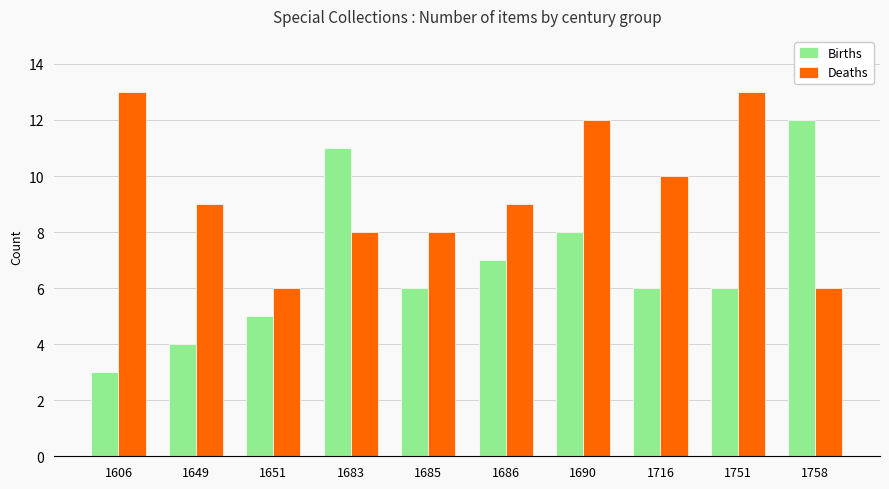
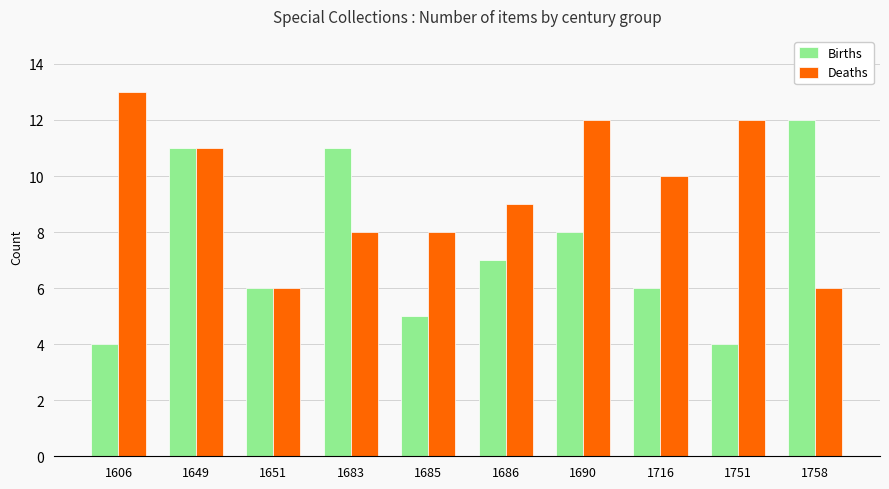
  {
    "Births": {
-     "1606": 3,
-     "1649": 4,
-     "1651": 5,
+     "1606": 4,
+     "1649": 11,
+     "1651": 6,
      "1683": 11,
-     "1685": 6,
+     "1685": 5,
      "1686": 7,
      "1690": 8,
      "1716": 6,
-     "1751": 6,
+     "1751": 4,
      "1758": 12
    },
    "Deaths": {
      "1606": 13,
-     "1649": 9,
+     "1649": 11,
      "1651": 6,
      "1683": 8,
      "1685": 8,
      "1686": 9,
      "1690": 12,
      "1716": 10,
-     "1751": 13,
+     "1751": 12,
      "1758": 6
    }
  }
